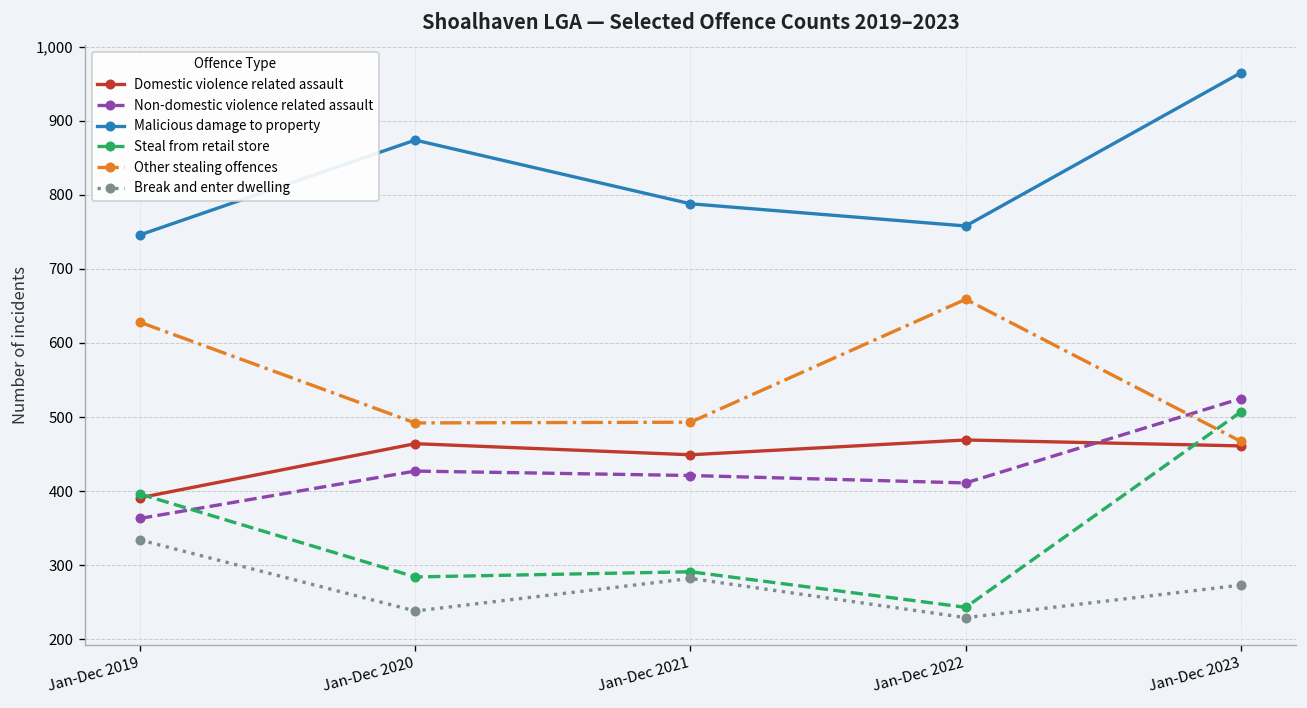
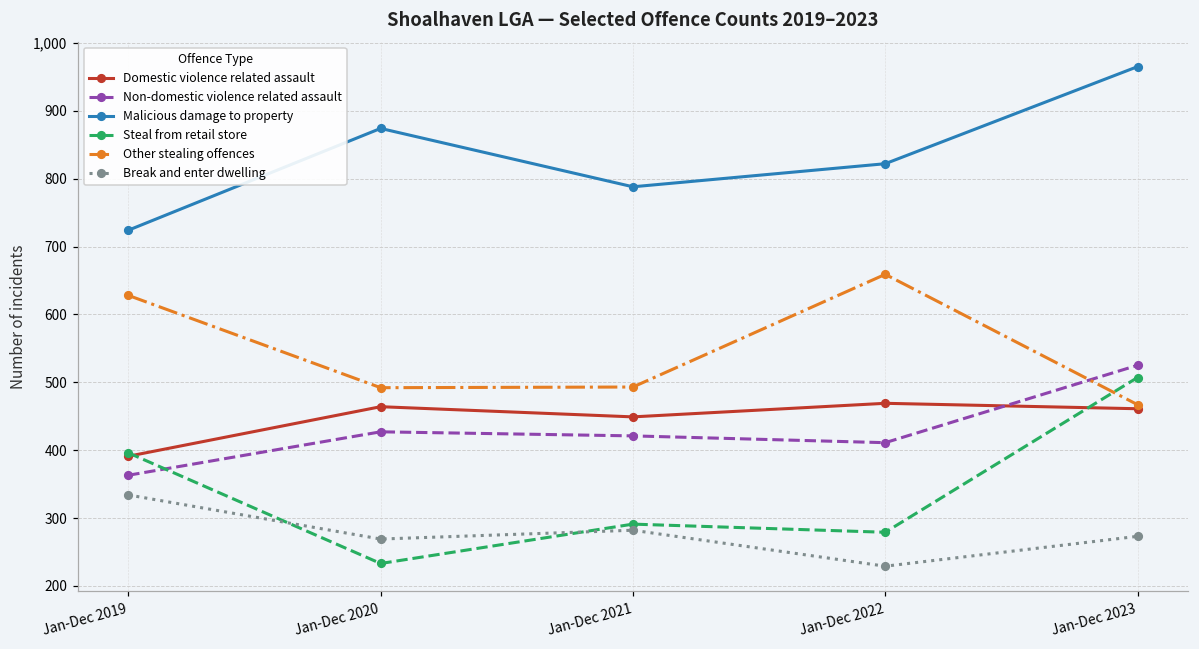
  {
    "Domestic violence related assault": {
      "Jan-Dec 2019": 390,
      "Jan-Dec 2020": 460,
      "Jan-Dec 2021": 450,
      "Jan-Dec 2022": 470,
      "Jan-Dec 2023": 460
    },
    "Non-domestic violence related assault": {
      "Jan-Dec 2019": 360,
      "Jan-Dec 2020": 430,
      "Jan-Dec 2021": 420,
      "Jan-Dec 2022": 410,
      "Jan-Dec 2023": 530
    },
    "Malicious damage to property": {
-     "Jan-Dec 2019": 750,
+     "Jan-Dec 2019": 720,
      "Jan-Dec 2020": 870,
      "Jan-Dec 2021": 790,
-     "Jan-Dec 2022": 760,
+     "Jan-Dec 2022": 820,
      "Jan-Dec 2023": 970
    },
    "Steal from retail store": {
      "Jan-Dec 2019": 400,
-     "Jan-Dec 2020": 280,
+     "Jan-Dec 2020": 230,
      "Jan-Dec 2021": 290,
-     "Jan-Dec 2022": 240,
+     "Jan-Dec 2022": 280,
      "Jan-Dec 2023": 510
    },
    "Other stealing offences": {
      "Jan-Dec 2019": 630,
      "Jan-Dec 2020": 490,
      "Jan-Dec 2021": 490,
      "Jan-Dec 2022": 660,
      "Jan-Dec 2023": 470
    },
    "Break and enter dwelling": {
      "Jan-Dec 2019": 330,
-     "Jan-Dec 2020": 240,
+     "Jan-Dec 2020": 270,
      "Jan-Dec 2021": 280,
      "Jan-Dec 2022": 230,
      "Jan-Dec 2023": 270
    }
  }
